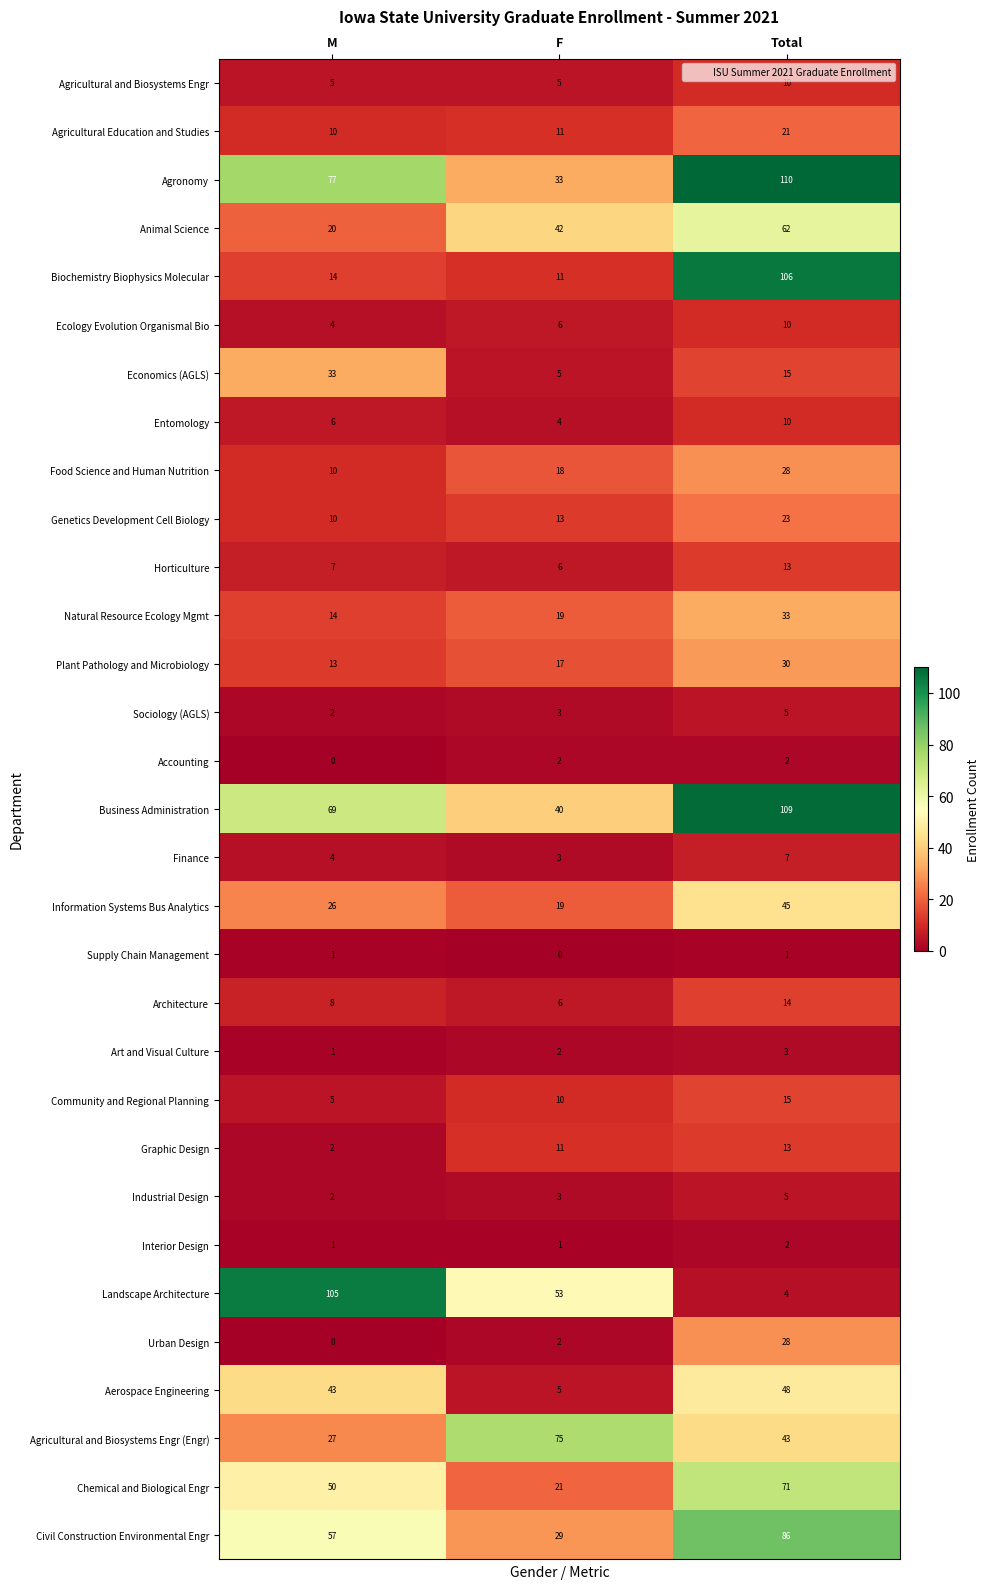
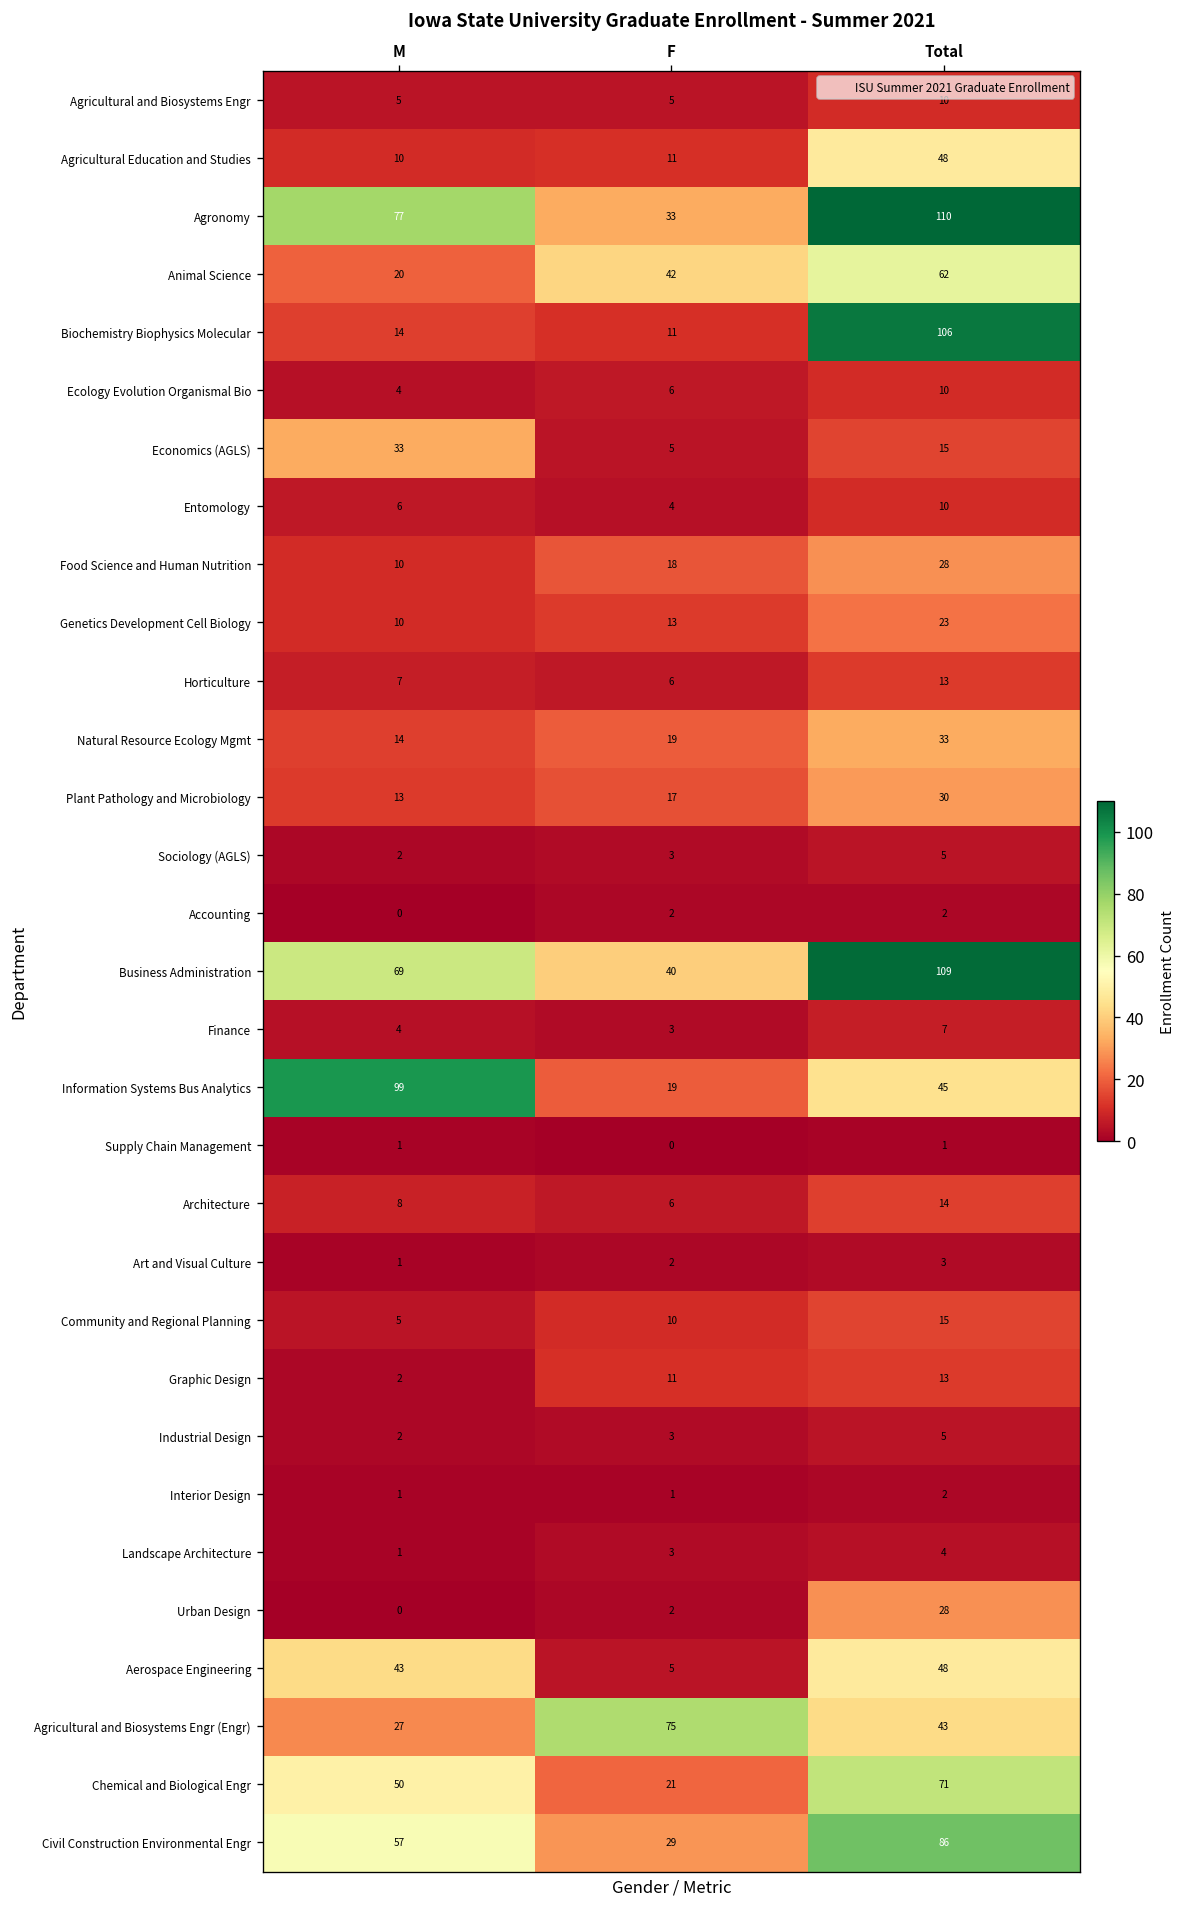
  {
    "Agricultural and Biosystems Engr": {
      "M": 5,
      "F": 5
    },
    "Agricultural Education and Studies": {
      "M": 10,
      "F": 11,
-     "Total": 21
+     "Total": 48
    },
    "Agronomy": {
      "M": 77,
      "F": 33,
      "Total": 110
    },
    "Animal Science": {
      "M": 20,
      "F": 42,
      "Total": 62
    },
    "Biochemistry Biophysics Molecular": {
      "M": 14,
      "F": 11,
      "Total": 106
    },
    "Ecology Evolution Organismal Bio": {
      "M": 4,
      "F": 6,
      "Total": 10
    },
    "Economics (AGLS)": {
      "M": 33,
      "F": 5,
      "Total": 15
    },
    "Entomology": {
      "M": 6,
      "F": 4,
      "Total": 10
    },
    "Food Science and Human Nutrition": {
      "M": 10,
      "F": 18,
      "Total": 28
    },
    "Genetics Development Cell Biology": {
      "M": 10,
      "F": 13,
      "Total": 23
    },
    "Horticulture": {
      "M": 7,
      "F": 6,
      "Total": 13
    },
    "Natural Resource Ecology Mgmt": {
      "M": 14,
      "F": 19,
      "Total": 33
    },
    "Plant Pathology and Microbiology": {
      "M": 13,
      "F": 17,
      "Total": 30
    },
    "Sociology (AGLS)": {
      "M": 2,
      "F": 3,
      "Total": 5
    },
    "Accounting": {
      "M": 0,
      "F": 2,
      "Total": 2
    },
    "Business Administration": {
      "M": 69,
      "F": 40,
      "Total": 109
    },
    "Finance": {
      "M": 4,
      "F": 3,
      "Total": 7
    },
    "Information Systems Bus Analytics": {
-     "M": 26,
+     "M": 99,
      "F": 19,
      "Total": 45
    },
    "Supply Chain Management": {
      "M": 1,
      "F": 0,
      "Total": 1
    },
    "Architecture": {
      "M": 8,
      "F": 6,
      "Total": 14
    },
    "Art and Visual Culture": {
      "M": 1,
      "F": 2,
      "Total": 3
    },
    "Community and Regional Planning": {
      "M": 5,
      "F": 10,
      "Total": 15
    },
    "Graphic Design": {
      "M": 2,
      "F": 11,
      "Total": 13
    },
    "Industrial Design": {
      "M": 2,
      "F": 3,
      "Total": 5
    },
    "Interior Design": {
      "M": 1,
      "F": 1,
      "Total": 2
    },
    "Landscape Architecture": {
-     "M": 105,
-     "F": 53,
+     "M": 1,
+     "F": 3,
      "Total": 4
    },
    "Urban Design": {
      "M": 0,
      "F": 2,
      "Total": 28
    },
    "Aerospace Engineering": {
      "M": 43,
      "F": 5,
      "Total": 48
    },
    "Agricultural and Biosystems Engr (Engr)": {
      "M": 27,
      "F": 75,
      "Total": 43
    },
    "Chemical and Biological Engr": {
      "M": 50,
      "F": 21,
      "Total": 71
    },
    "Civil Construction Environmental Engr": {
      "M": 57,
      "F": 29,
      "Total": 86
    }
  }
